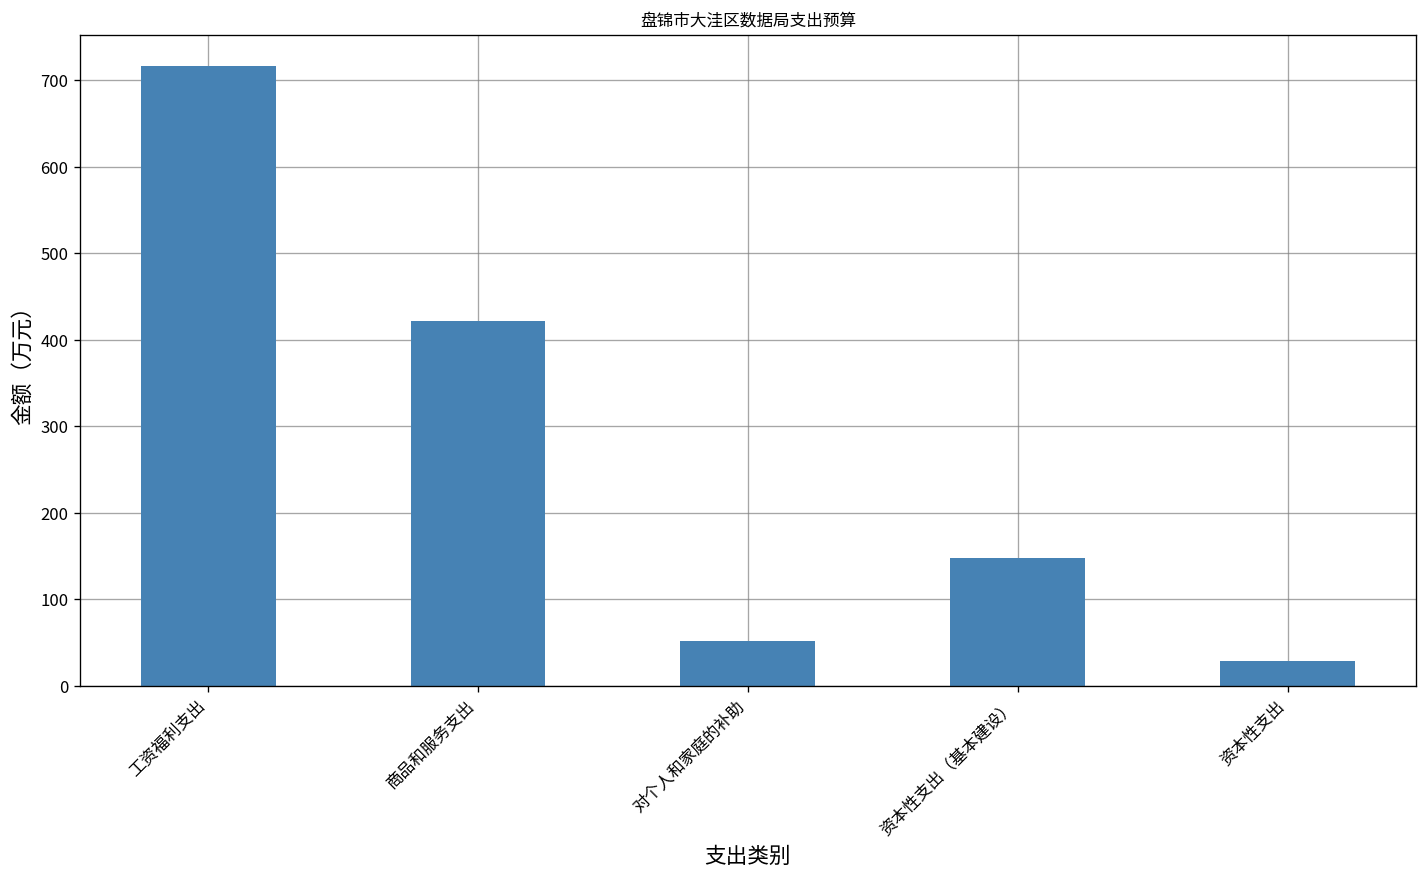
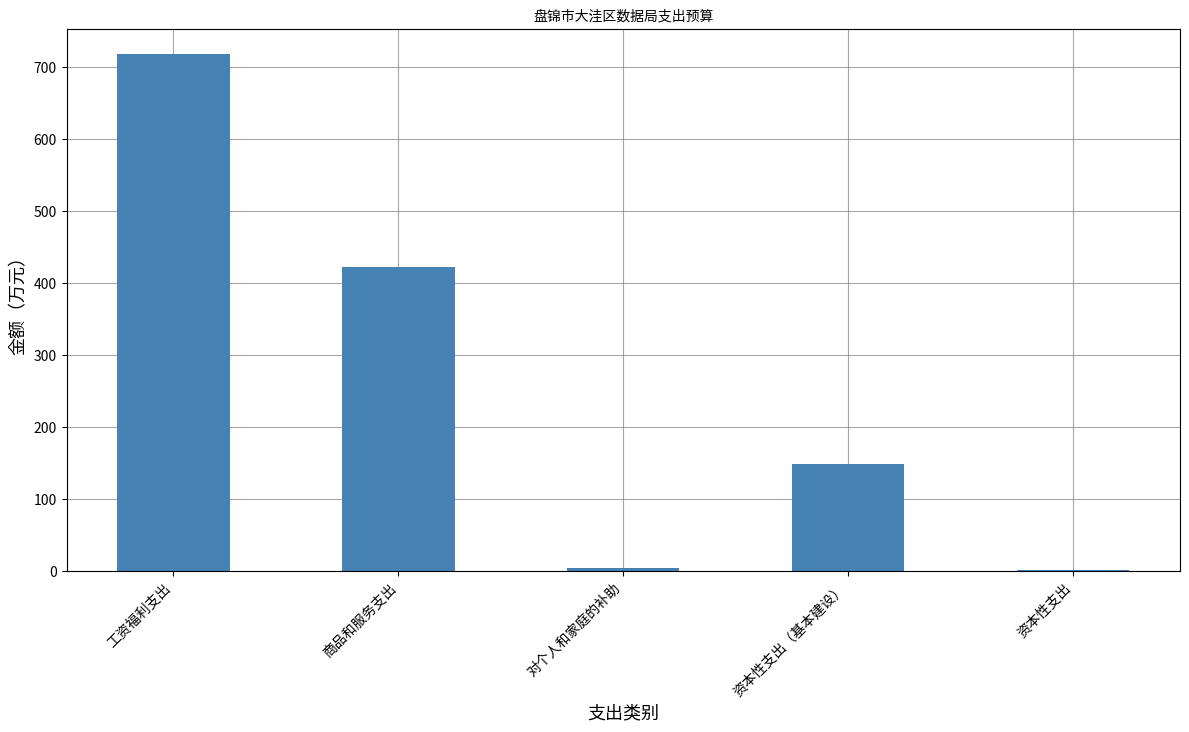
  {
    "工资福利支出": 720,
    "商品和服务支出": 420,
-   "对个人和家庭的补助": 50,
+   "对个人和家庭的补助": 0,
    "资本性支出（基本建设）": 150,
-   "资本性支出": 30
+   "资本性支出": 0
  }
